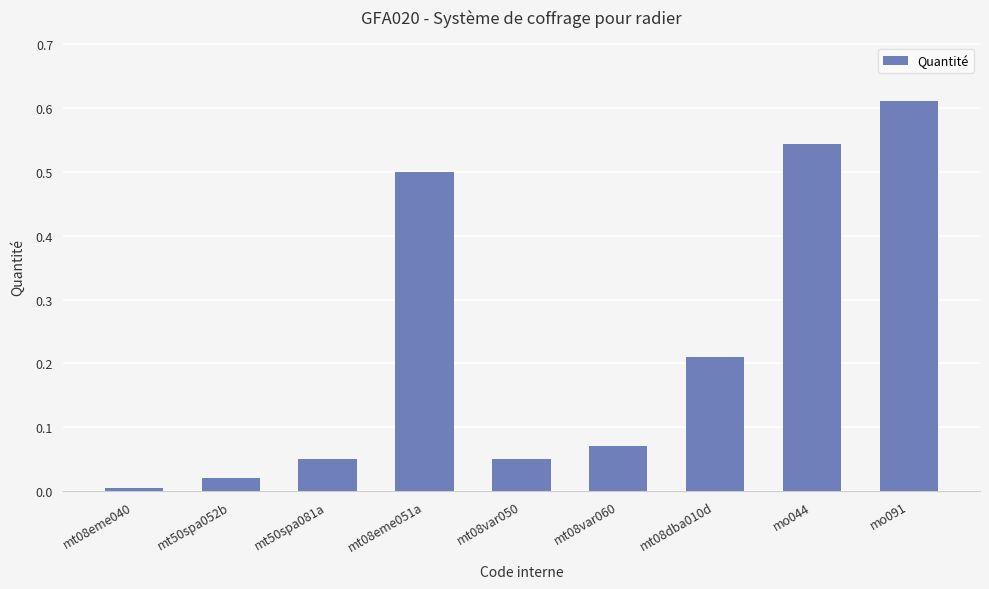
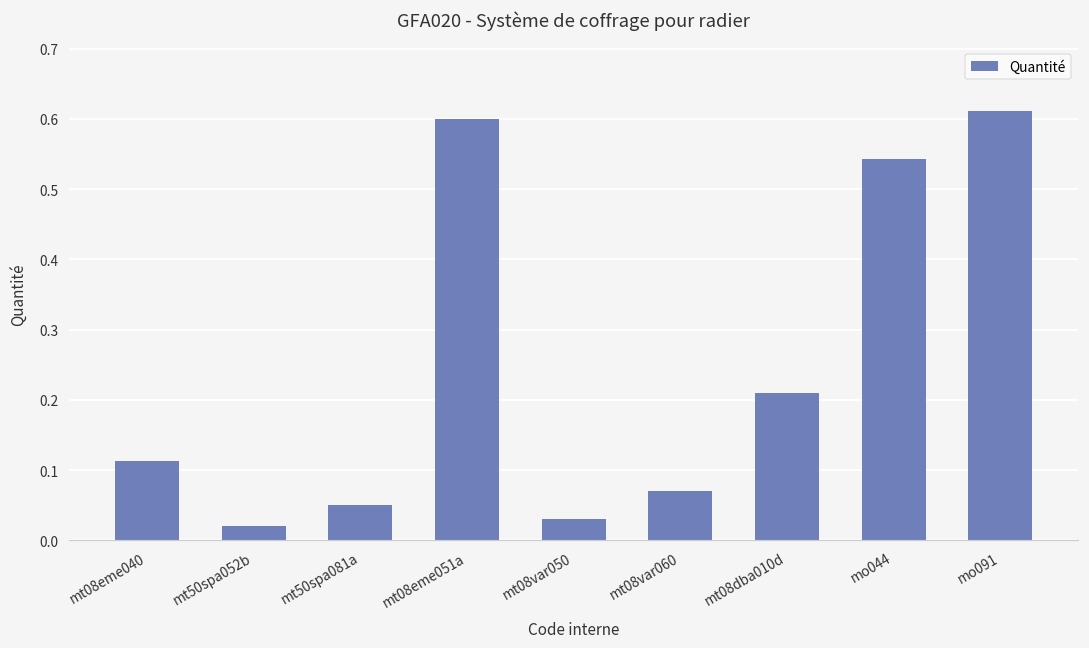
  {
-   "mt08eme040": 0.01,
+   "mt08eme040": 0.11,
    "mt50spa052b": 0.02,
    "mt50spa081a": 0.05,
-   "mt08eme051a": 0.5,
-   "mt08var050": 0.05,
+   "mt08eme051a": 0.6,
+   "mt08var050": 0.03,
    "mt08var060": 0.07,
    "mt08dba010d": 0.21,
    "mo044": 0.54,
    "mo091": 0.61
  }
